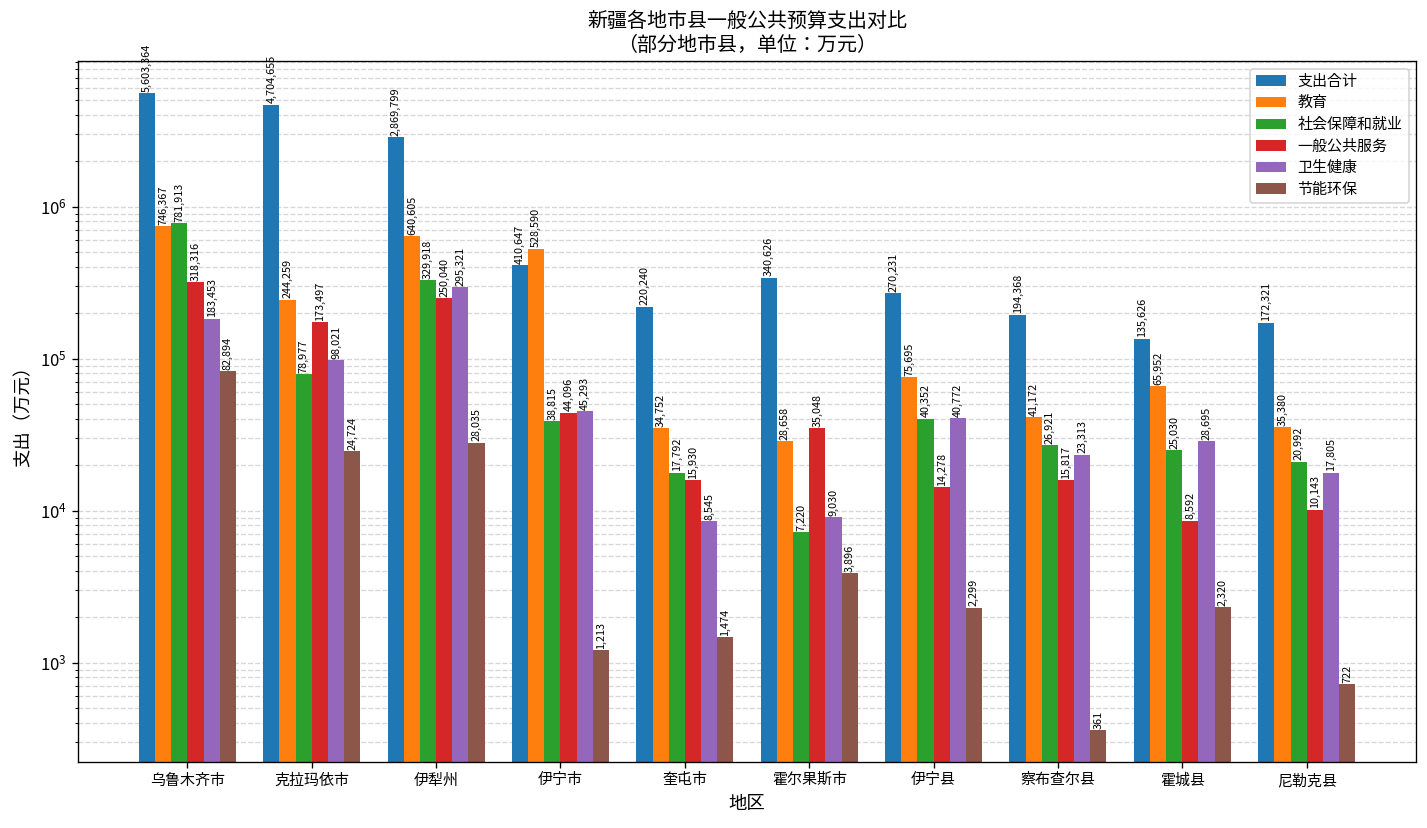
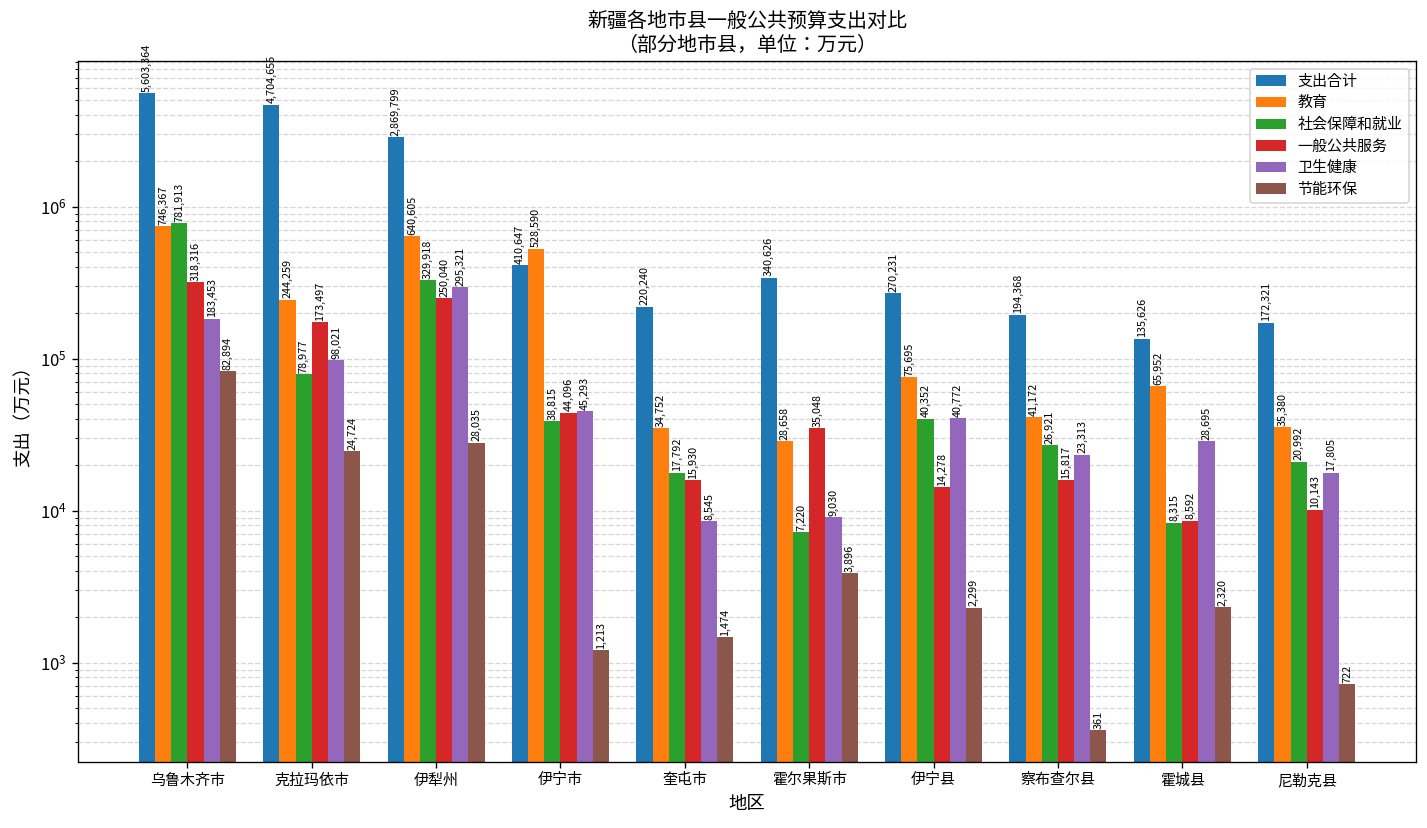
  {
    "支出合计": {
      "乌鲁木齐市": "5,603,364",
      "克拉玛依市": "4,704,655",
      "伊犁州": "2,869,799",
      "伊宁市": "410,647",
      "奎屯市": "220,240",
      "霍尔果斯市": "340,626",
      "伊宁县": "270,231",
      "察布查尔县": "194,368",
      "霍城县": "135,626",
      "尼勒克县": "172,321"
    },
    "教育": {
      "乌鲁木齐市": "746,367",
      "克拉玛依市": "244,259",
      "伊犁州": "640,605",
      "伊宁市": "528,590",
      "奎屯市": "34,752",
      "霍尔果斯市": "28,658",
      "伊宁县": "75,695",
      "察布查尔县": "41,172",
      "霍城县": "65,952",
      "尼勒克县": "35,380"
    },
    "社会保障和就业": {
      "乌鲁木齐市": "781,913",
      "克拉玛依市": "78,977",
      "伊犁州": "329,918",
      "伊宁市": "38,815",
      "奎屯市": "17,792",
      "霍尔果斯市": "7,220",
      "伊宁县": "40,352",
      "察布查尔县": "26,921",
-     "霍城县": "25,030",
+     "霍城县": "8,315",
      "尼勒克县": "20,992"
    },
    "一般公共服务": {
      "乌鲁木齐市": "318,316",
      "克拉玛依市": "173,497",
      "伊犁州": "250,040",
      "伊宁市": "44,096",
      "奎屯市": "15,930",
      "霍尔果斯市": "35,048",
      "伊宁县": "14,278",
      "察布查尔县": "15,817",
      "霍城县": "8,592",
      "尼勒克县": "10,143"
    },
    "卫生健康": {
      "乌鲁木齐市": "183,453",
      "克拉玛依市": "98,021",
      "伊犁州": "295,321",
      "伊宁市": "45,293",
      "奎屯市": "8,545",
      "霍尔果斯市": "9,030",
      "伊宁县": "40,772",
      "察布查尔县": "23,313",
      "霍城县": "28,695",
      "尼勒克县": "17,805"
    },
    "节能环保": {
      "乌鲁木齐市": "82,894",
      "克拉玛依市": "24,724",
      "伊犁州": "28,035",
      "伊宁市": "1,213",
      "奎屯市": "1,474",
      "霍尔果斯市": "3,896",
      "伊宁县": "2,299",
      "察布查尔县": "361",
      "霍城县": "2,320",
      "尼勒克县": "722"
    }
  }
